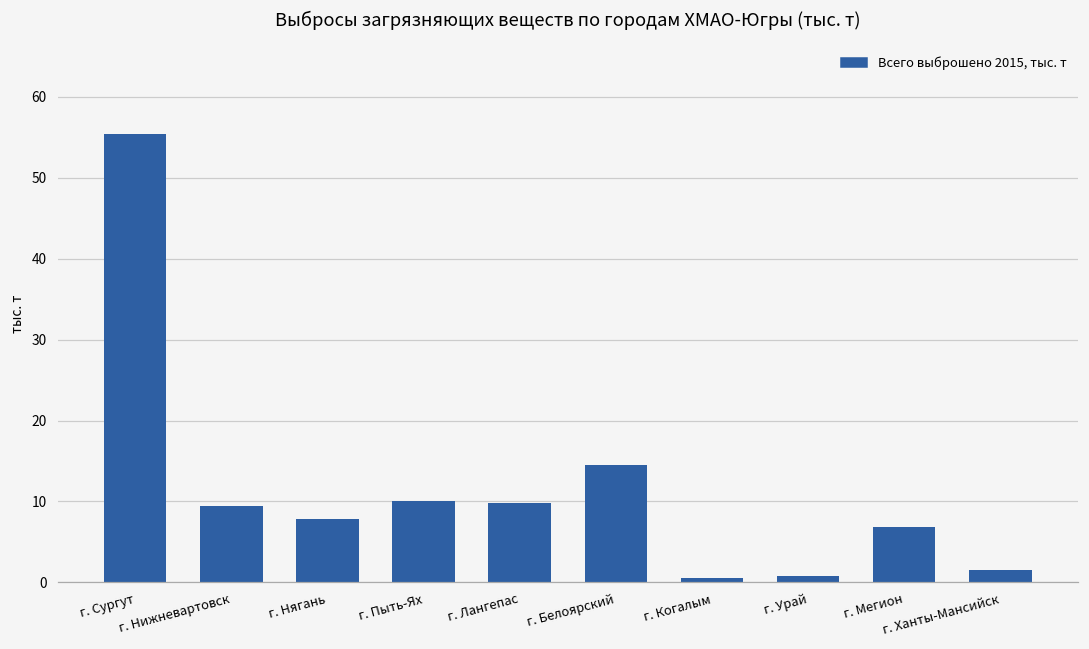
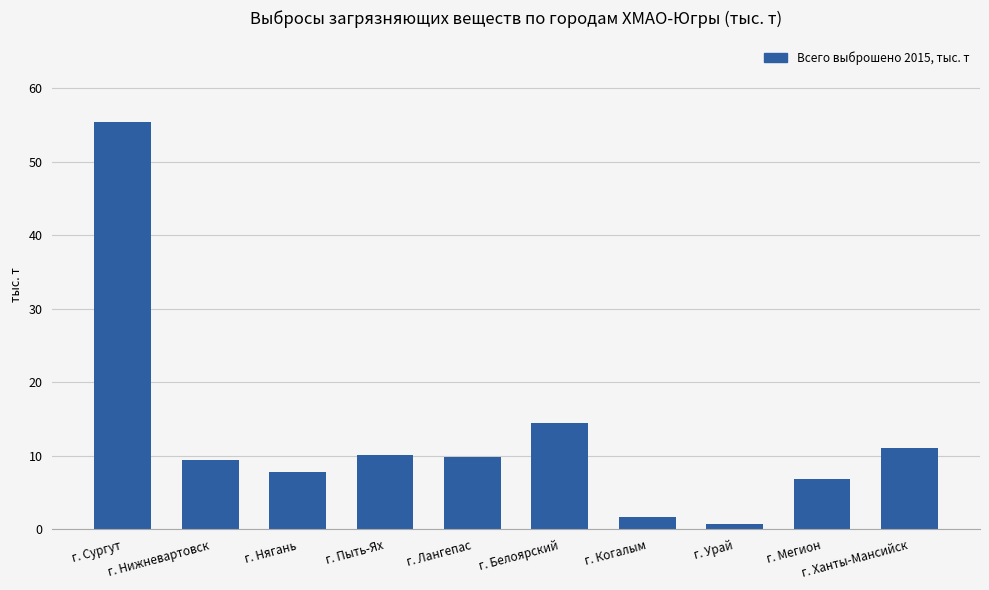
  {
    "г. Сургут": 55,
    "г. Нижневартовск": 9,
    "г. Нягань": 8,
    "г. Пыть-Ях": 10,
    "г. Лангепас": 10,
    "г. Белоярский": 15,
-   "г. Когалым": 1,
+   "г. Когалым": 2,
    "г. Урай": 1,
    "г. Мегион": 7,
-   "г. Ханты-Мансийск": 2
+   "г. Ханты-Мансийск": 11
  }
